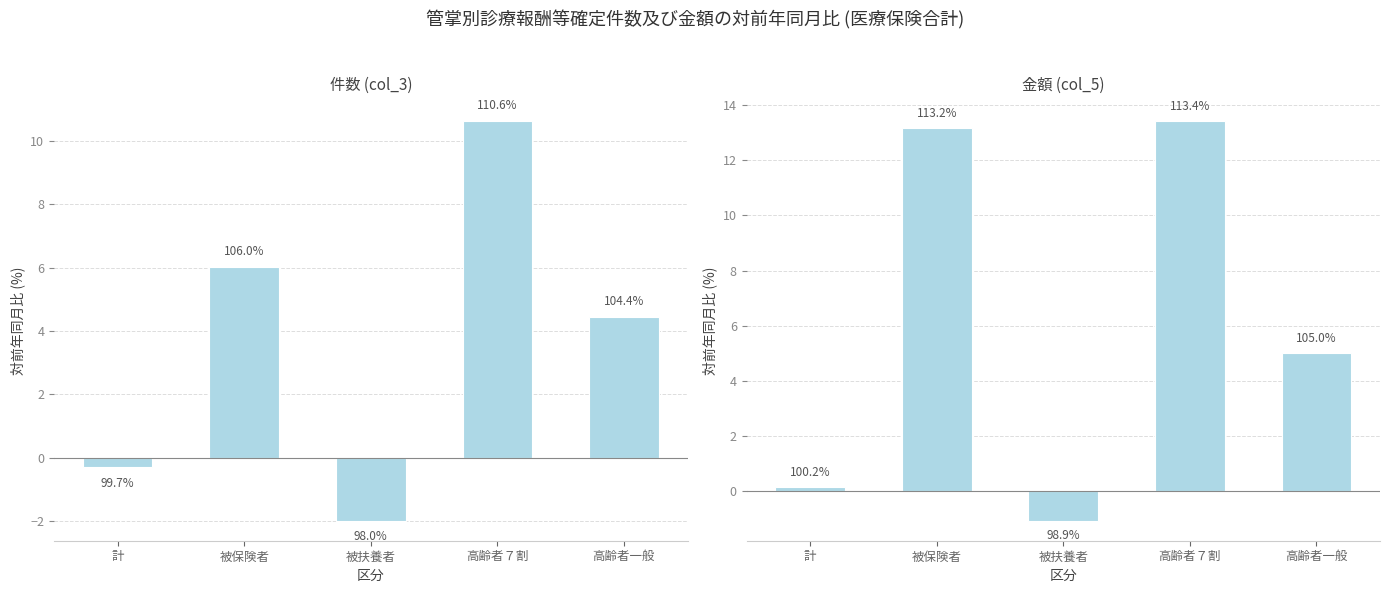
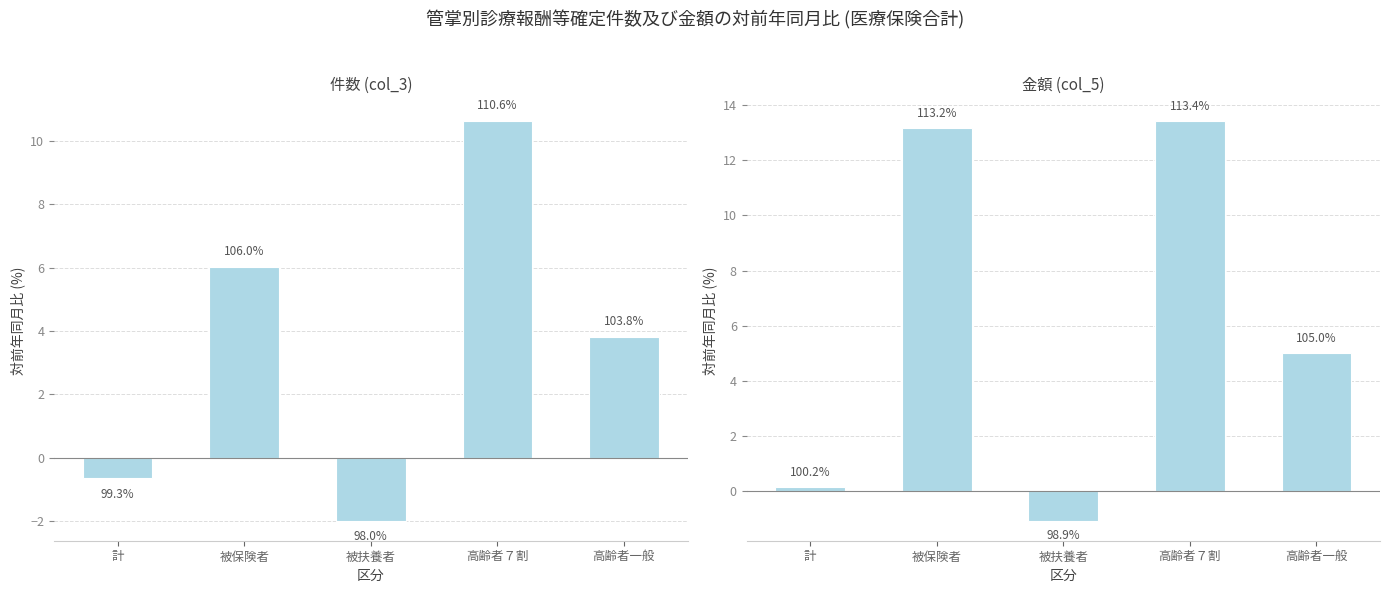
  {
    "件数 (col_3)": {
-     "計": "99.7%",
-     "高齢者一般": "104.4%"
+     "計": "99.3%",
+     "高齢者一般": "103.8%"
    }
  }
